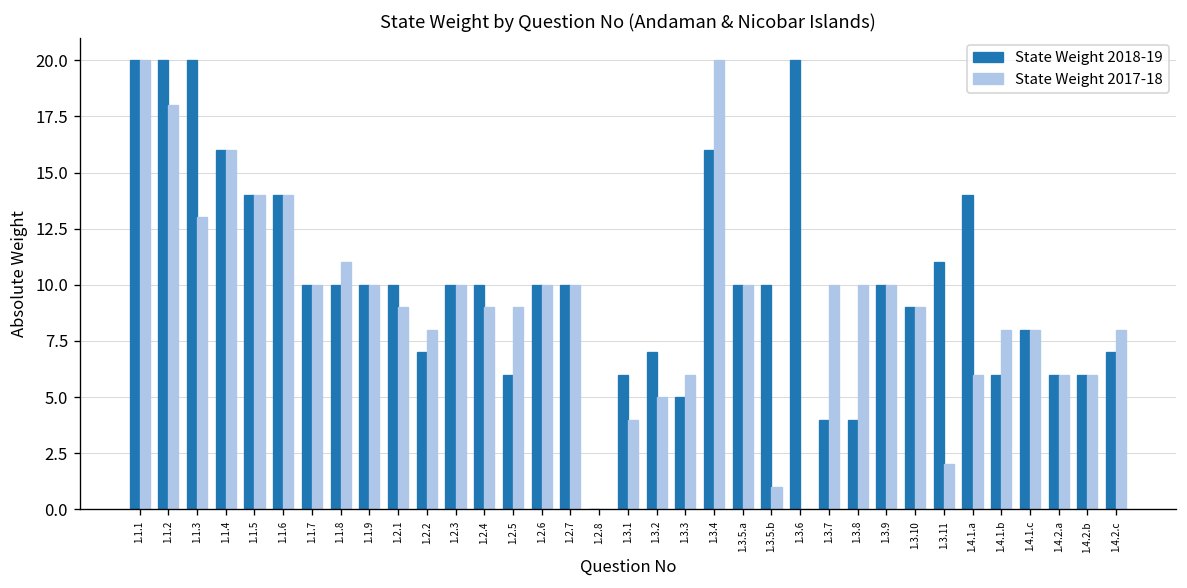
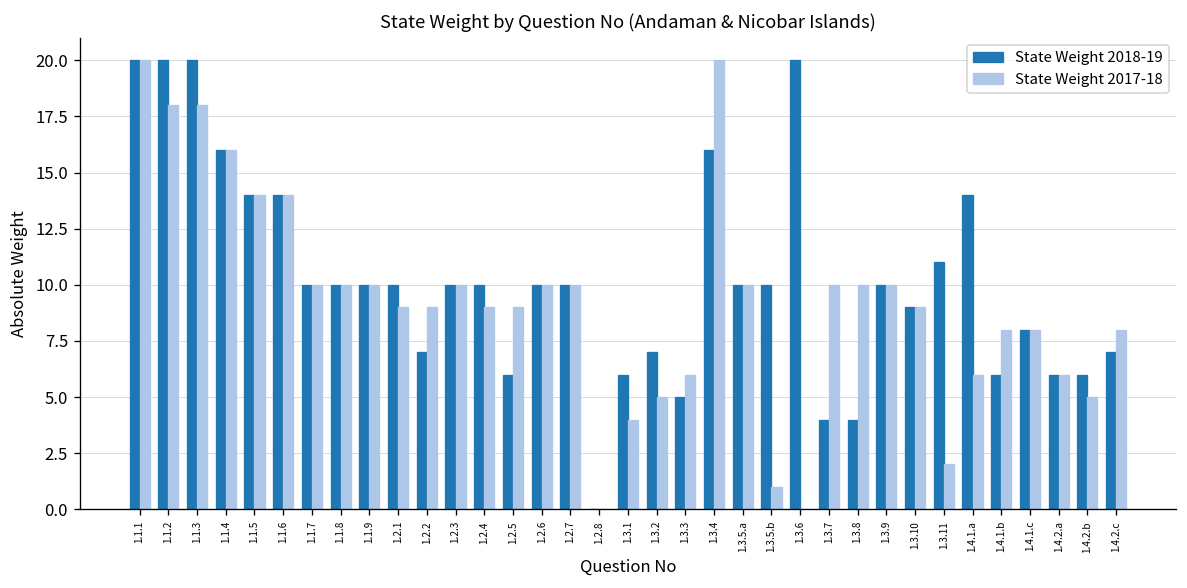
  {
    "State Weight 2018-19": {
      "1.1.1": 20,
      "1.1.2": 20,
      "1.1.3": 20,
      "1.1.4": 16,
      "1.1.5": 14,
      "1.1.6": 14,
      "1.1.7": 10,
      "1.1.8": 10,
      "1.1.9": 10,
      "1.2.1": 10,
      "1.2.2": 7,
      "1.2.3": 10,
      "1.2.4": 10,
      "1.2.5": 6,
      "1.2.6": 10,
      "1.2.7": 10,
      "1.2.8": 0,
      "1.3.1": 6,
      "1.3.2": 7,
      "1.3.3": 5,
      "1.3.4": 16,
      "1.3.5.a": 10,
      "1.3.5.b": 10,
      "1.3.6": 20,
      "1.3.7": 4,
      "1.3.8": 4,
      "1.3.9": 10,
      "1.3.10": 9,
      "1.3.11": 11,
      "1.4.1.a": 14,
      "1.4.1.b": 6,
      "1.4.1.c": 8,
      "1.4.2.a": 6,
      "1.4.2.b": 6,
      "1.4.2.c": 7
    },
    "State Weight 2017-18": {
      "1.1.1": 20,
      "1.1.2": 18,
-     "1.1.3": 13,
+     "1.1.3": 18,
      "1.1.4": 16,
      "1.1.5": 14,
      "1.1.6": 14,
      "1.1.7": 10,
-     "1.1.8": 11,
+     "1.1.8": 10,
      "1.1.9": 10,
      "1.2.1": 9,
-     "1.2.2": 8,
+     "1.2.2": 9,
      "1.2.3": 10,
      "1.2.4": 9,
      "1.2.5": 9,
      "1.2.6": 10,
      "1.2.7": 10,
      "1.2.8": 0,
      "1.3.1": 4,
      "1.3.2": 5,
      "1.3.3": 6,
      "1.3.4": 20,
      "1.3.5.a": 10,
      "1.3.5.b": 1,
      "1.3.6": 0,
      "1.3.7": 10,
      "1.3.8": 10,
      "1.3.9": 10,
      "1.3.10": 9,
      "1.3.11": 2,
      "1.4.1.a": 6,
      "1.4.1.b": 8,
      "1.4.1.c": 8,
      "1.4.2.a": 6,
-     "1.4.2.b": 6,
+     "1.4.2.b": 5,
      "1.4.2.c": 8
    }
  }
